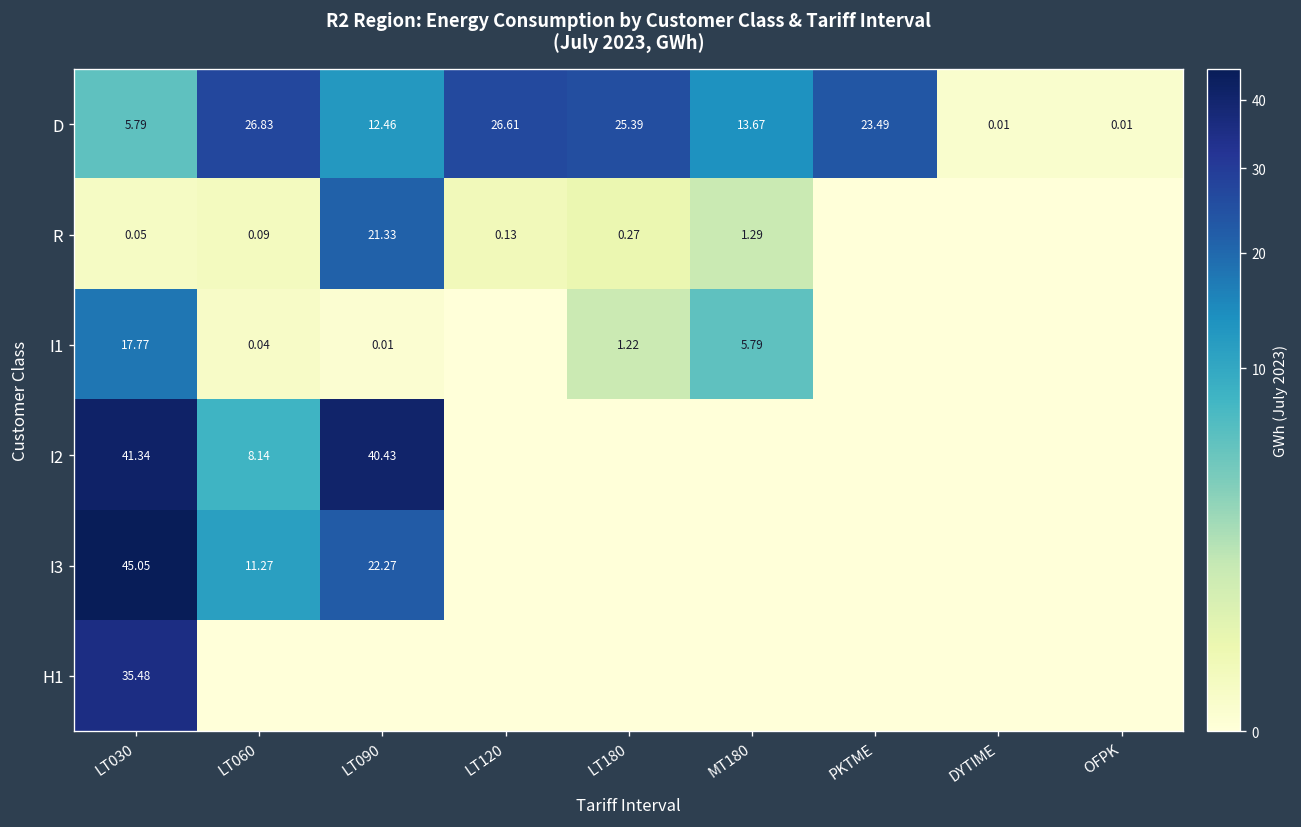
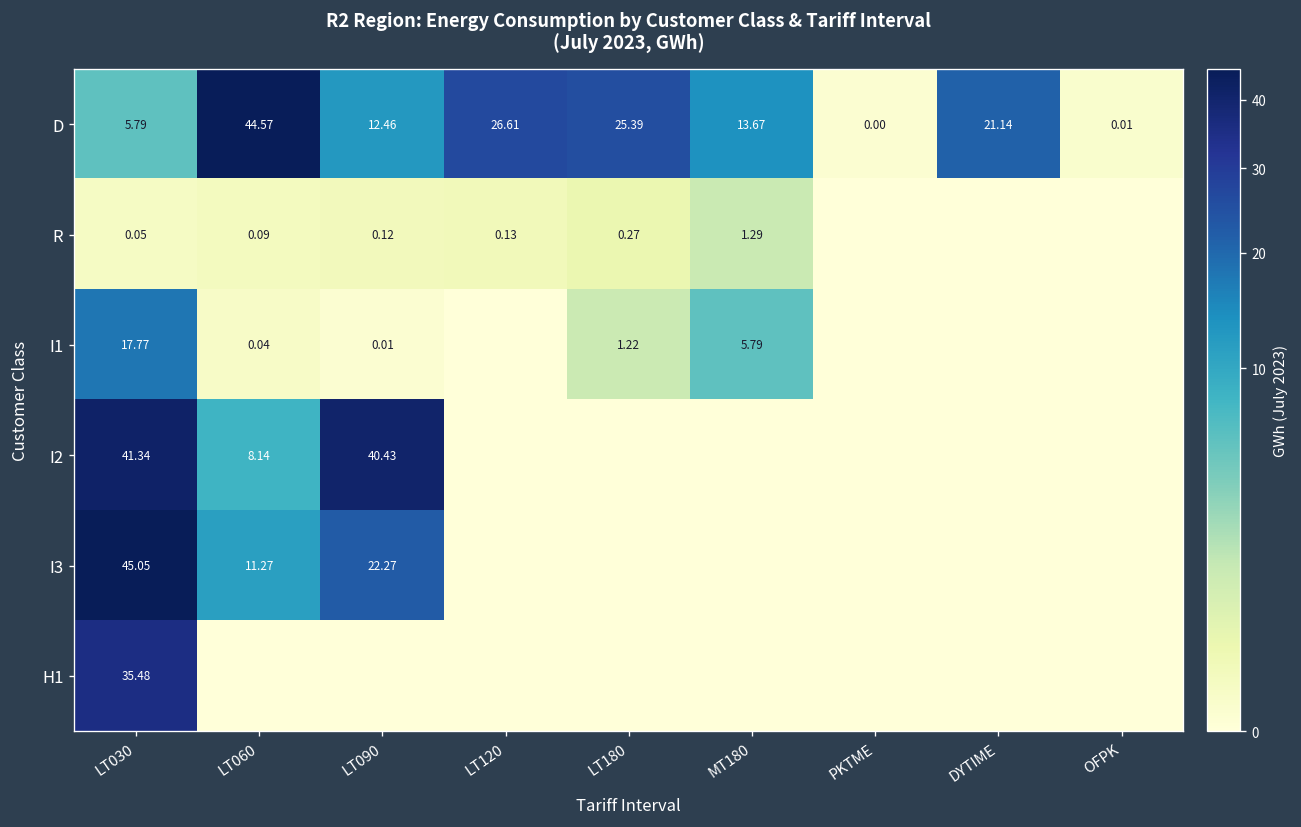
  {
    "D": {
      "LT030": 5.79,
-     "LT060": 26.83,
+     "LT060": 44.57,
      "LT090": 12.46,
      "LT120": 26.61,
      "LT180": 25.39,
      "MT180": 13.67,
-     "PKTME": 23.49,
-     "DYTIME": 0.01,
+     "PKTME": 0.00,
+     "DYTIME": 21.14,
      "OFPK": 0.01
    },
    "R": {
      "LT030": 0.05,
      "LT060": 0.09,
-     "LT090": 21.33,
+     "LT090": 0.12,
      "LT120": 0.13,
      "LT180": 0.27,
      "MT180": 1.29
    },
    "I1": {
      "LT030": 17.77,
      "LT060": 0.04,
      "LT090": 0.01,
      "LT180": 1.22,
      "MT180": 5.79
    },
    "I2": {
      "LT030": 41.34,
      "LT060": 8.14,
      "LT090": 40.43
    },
    "I3": {
      "LT030": 45.05,
      "LT060": 11.27,
      "LT090": 22.27
    },
    "H1": {
      "LT030": 35.48
    }
  }
